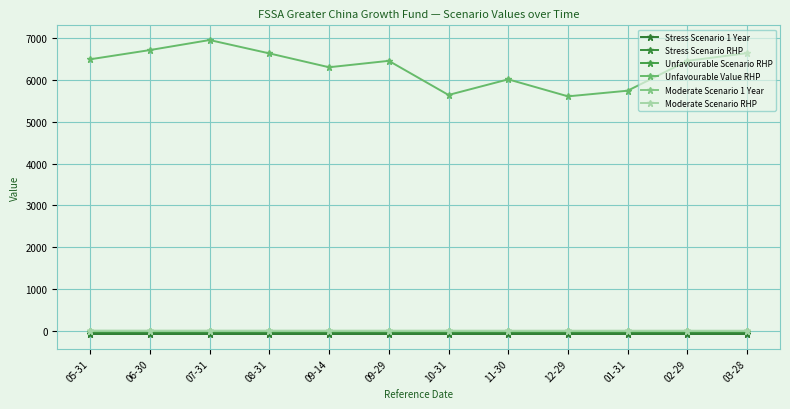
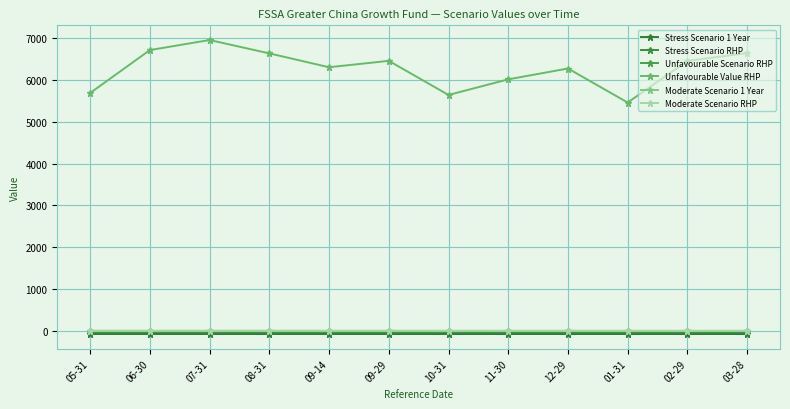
  {
    "Unfavourable Value RHP": {
-     "05-31": 6500,
+     "05-31": 5700,
      "06-30": 6700,
      "07-31": 7000,
      "08-31": 6600,
      "09-14": 6300,
      "09-29": 6500,
      "10-31": 5600,
      "11-30": 6000,
-     "12-29": 5600,
-     "01-31": 5700
+     "12-29": 6300,
+     "01-31": 5500
    }
  }
